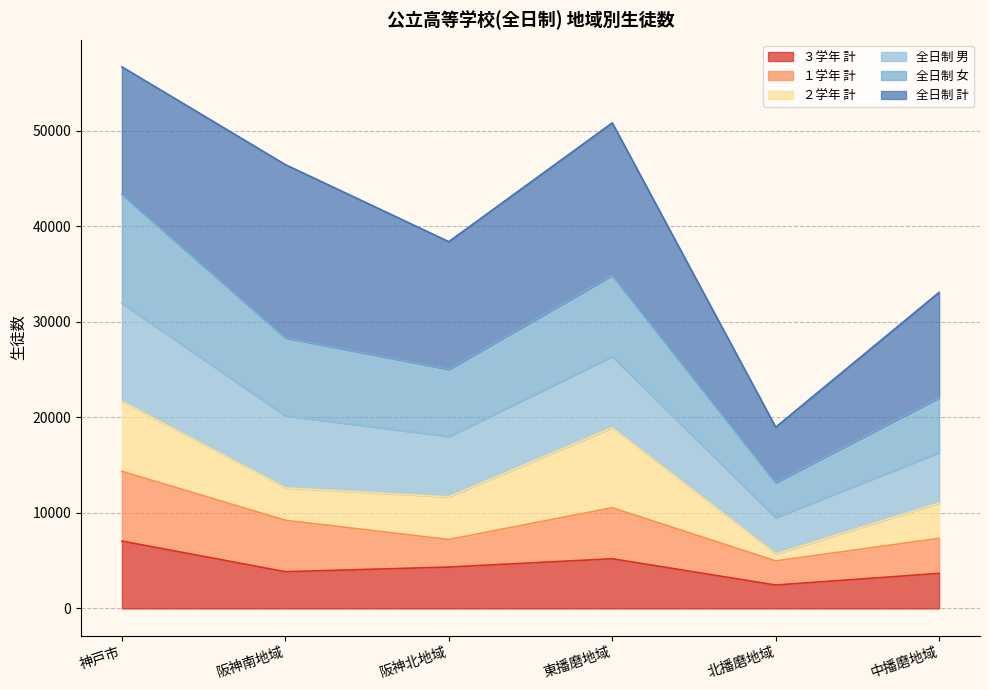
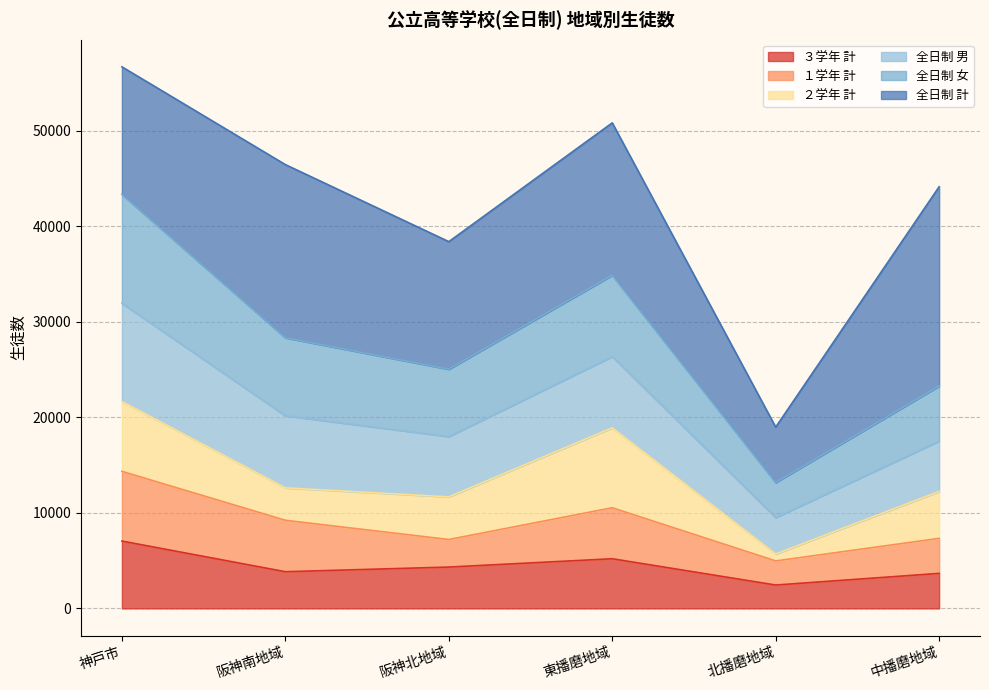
  {
    "３学年 計": {
      "神戸市": 7000,
      "阪神南地域": 4000,
      "阪神北地域": 4000,
      "東播磨地域": 5000,
      "北播磨地域": 2000,
      "中播磨地域": 4000
    },
    "１学年 計": {
      "神戸市": 7000,
      "阪神南地域": 5000,
      "阪神北地域": 3000,
      "東播磨地域": 5000,
      "北播磨地域": 3000,
      "中播磨地域": 4000
    },
    "２学年 計": {
      "神戸市": 7000,
      "阪神南地域": 3000,
      "阪神北地域": 4000,
      "東播磨地域": 8000,
      "北播磨地域": 1000,
-     "中播磨地域": 4000
+     "中播磨地域": 5000
    },
    "全日制 計": {
      "神戸市": 13000,
      "阪神南地域": 18000,
      "阪神北地域": 13000,
      "東播磨地域": 16000,
      "北播磨地域": 6000,
-     "中播磨地域": 11000
+     "中播磨地域": 21000
    }
  }
